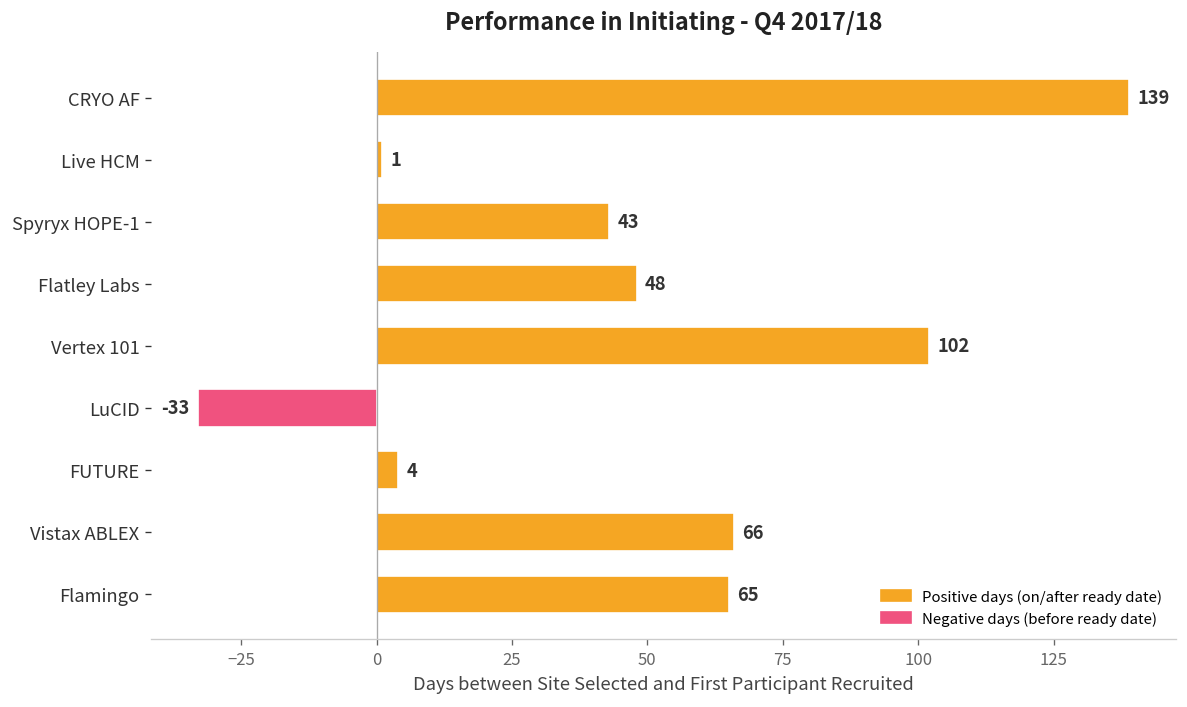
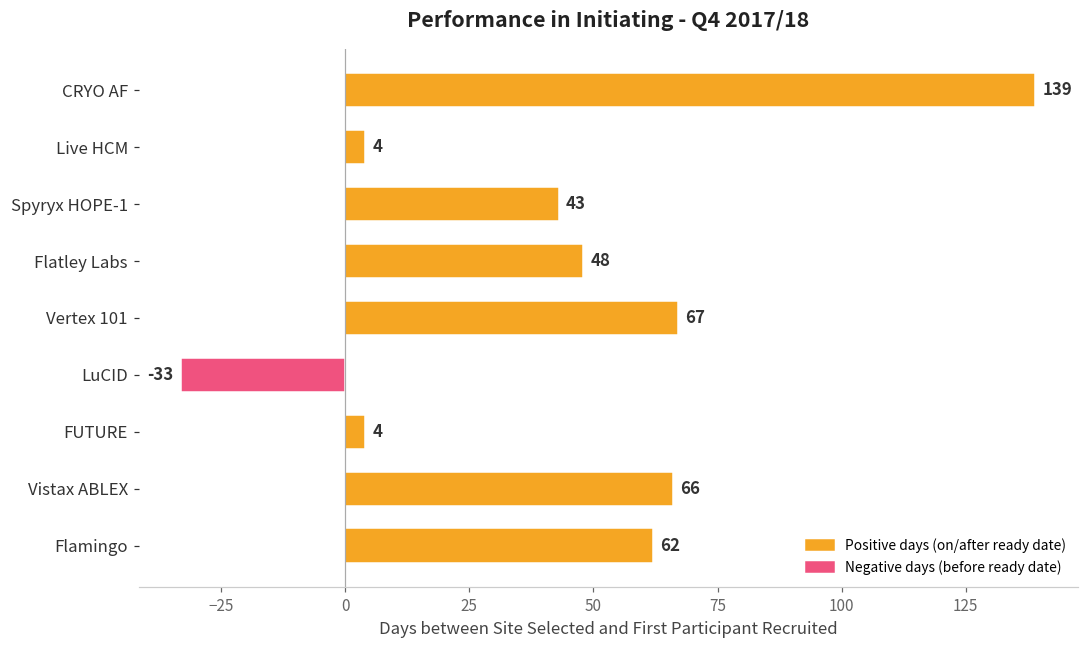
  {
    "CRYO AF": 139,
-   "Live HCM": 1,
+   "Live HCM": 4,
    "Spyryx HOPE-1": 43,
    "Flatley Labs": 48,
-   "Vertex 101": 102,
+   "Vertex 101": 67,
    "LuCID": -33,
    "FUTURE": 4,
    "Vistax ABLEX": 66,
-   "Flamingo": 65
+   "Flamingo": 62
  }
